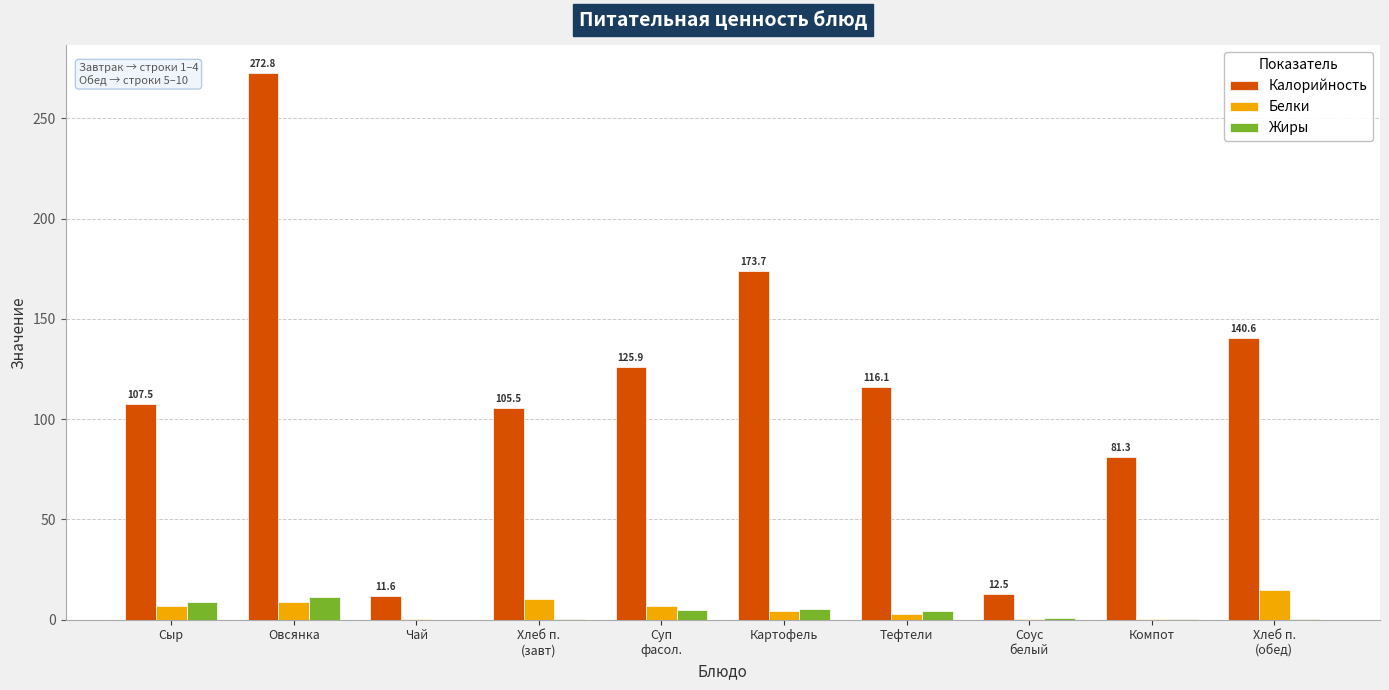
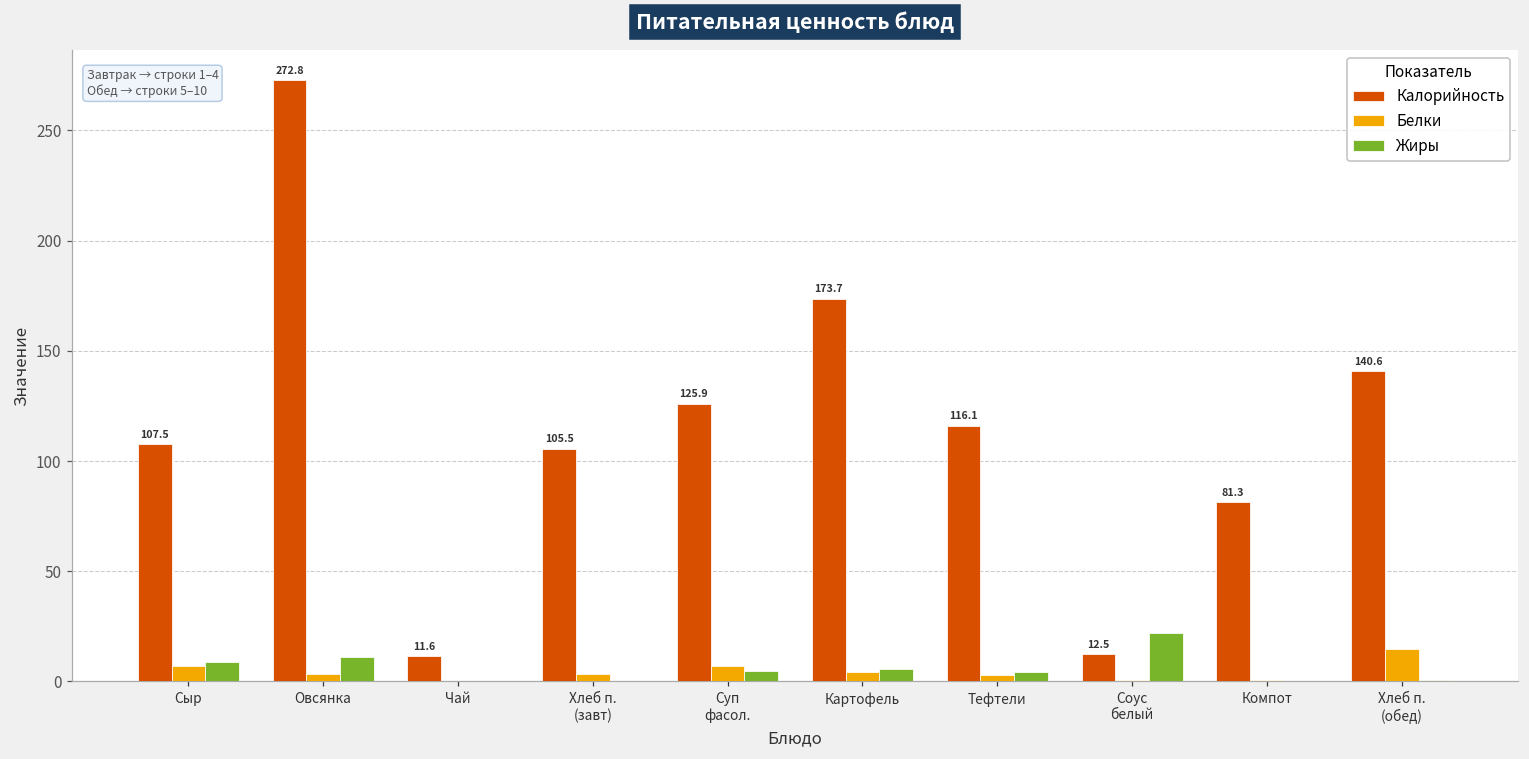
  {
    "Калорийность": {
      "Сыр": 107.5,
      "Овсянка": 272.8,
      "Чай": 11.6,
      "Хлеб п. (завт)": 105.5,
      "Суп фасол.": 125.9,
      "Картофель": 173.7,
      "Тефтели": 116.1,
      "Соус белый": 12.5,
      "Компот": 81.3,
      "Хлеб п. (обед)": 140.6
    },
    "Белки": {
      "Сыр": 7,
-     "Овсянка": 9,
-     "Хлеб п. (завт)": 10,
+     "Овсянка": 4,
+     "Хлеб п. (завт)": 3,
      "Суп фасол.": 7,
      "Картофель": 5,
      "Тефтели": 3,
      "Хлеб п. (обед)": 15
    },
    "Жиры": {
      "Сыр": 9,
      "Овсянка": 11,
      "Чай": 0,
      "Суп фасол.": 5,
      "Картофель": 6,
      "Тефтели": 4,
-     "Соус белый": 1
+     "Соус белый": 22
    }
  }
